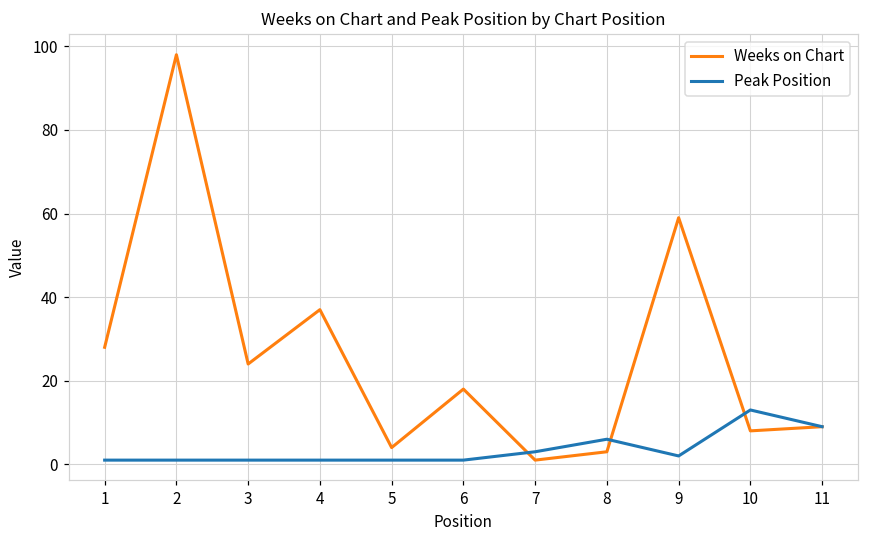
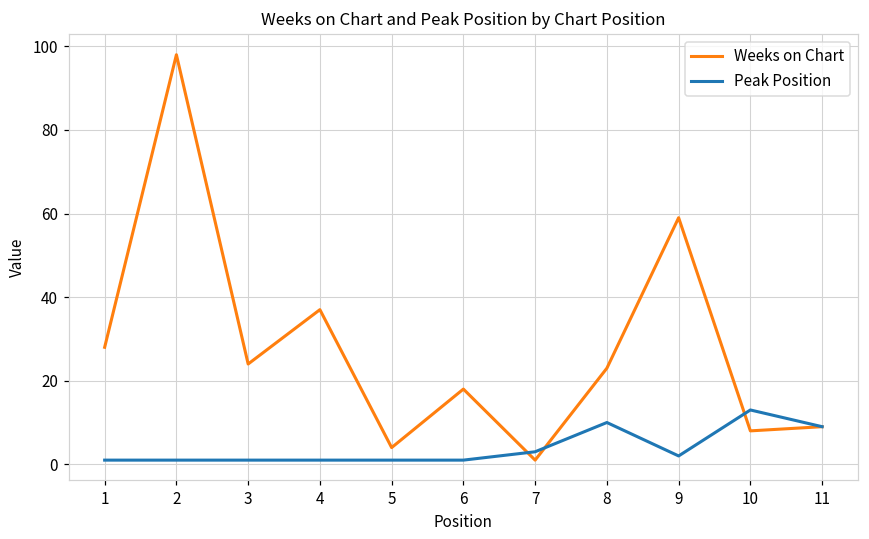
  {
    "Weeks on Chart": {
      "1": 28,
      "2": 98,
      "3": 24,
      "4": 37,
      "5": 4,
      "6": 18,
      "7": 1,
-     "8": 3,
+     "8": 23,
      "9": 59,
      "10": 8
    },
    "Peak Position": {
      "1": 1,
      "2": 1,
      "3": 1,
      "4": 1,
      "5": 1,
      "6": 1,
      "7": 3,
-     "8": 6,
+     "8": 10,
      "9": 2,
      "10": 13
    }
  }
